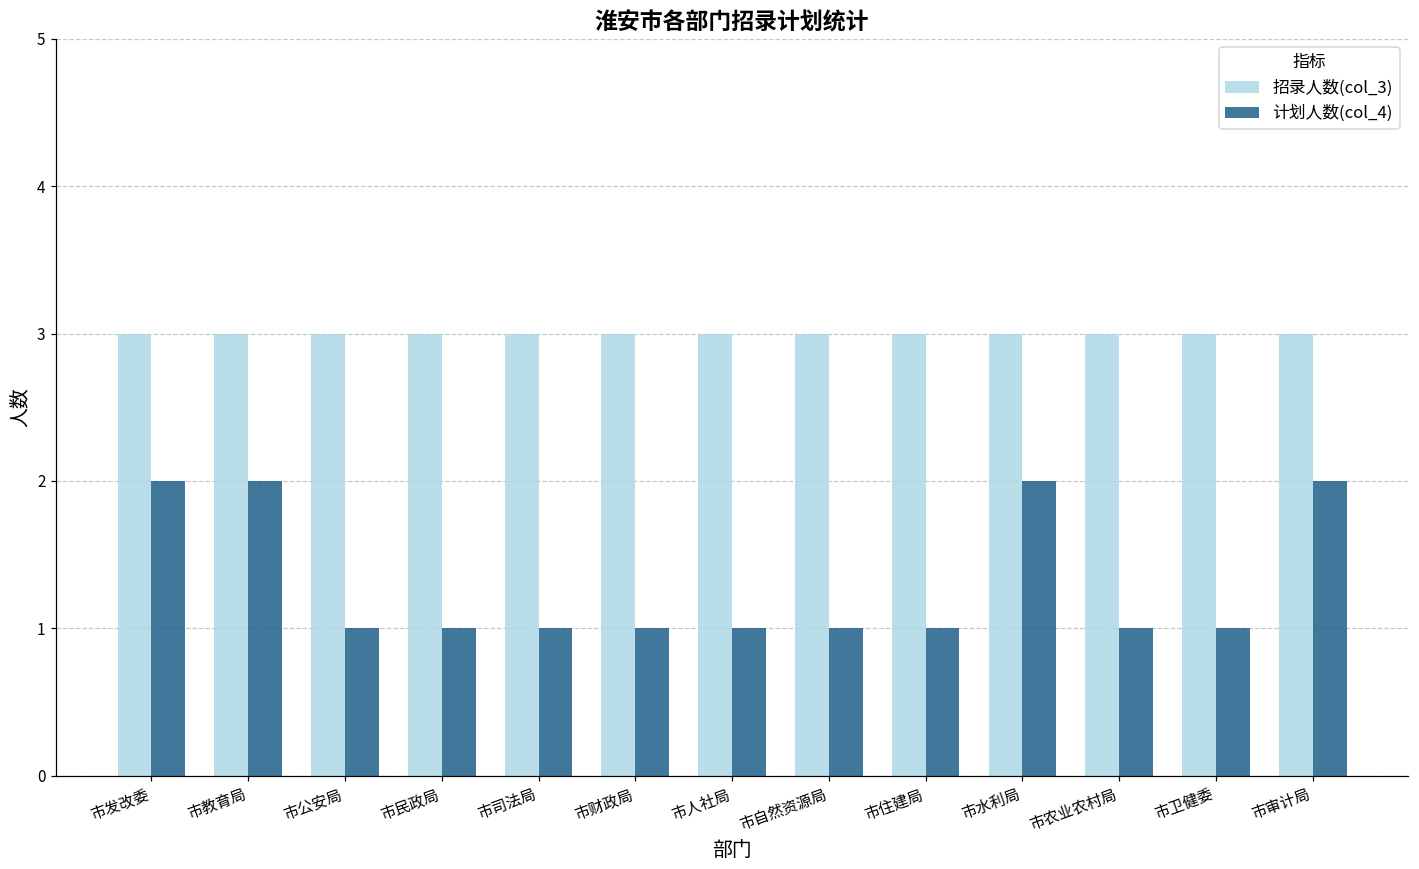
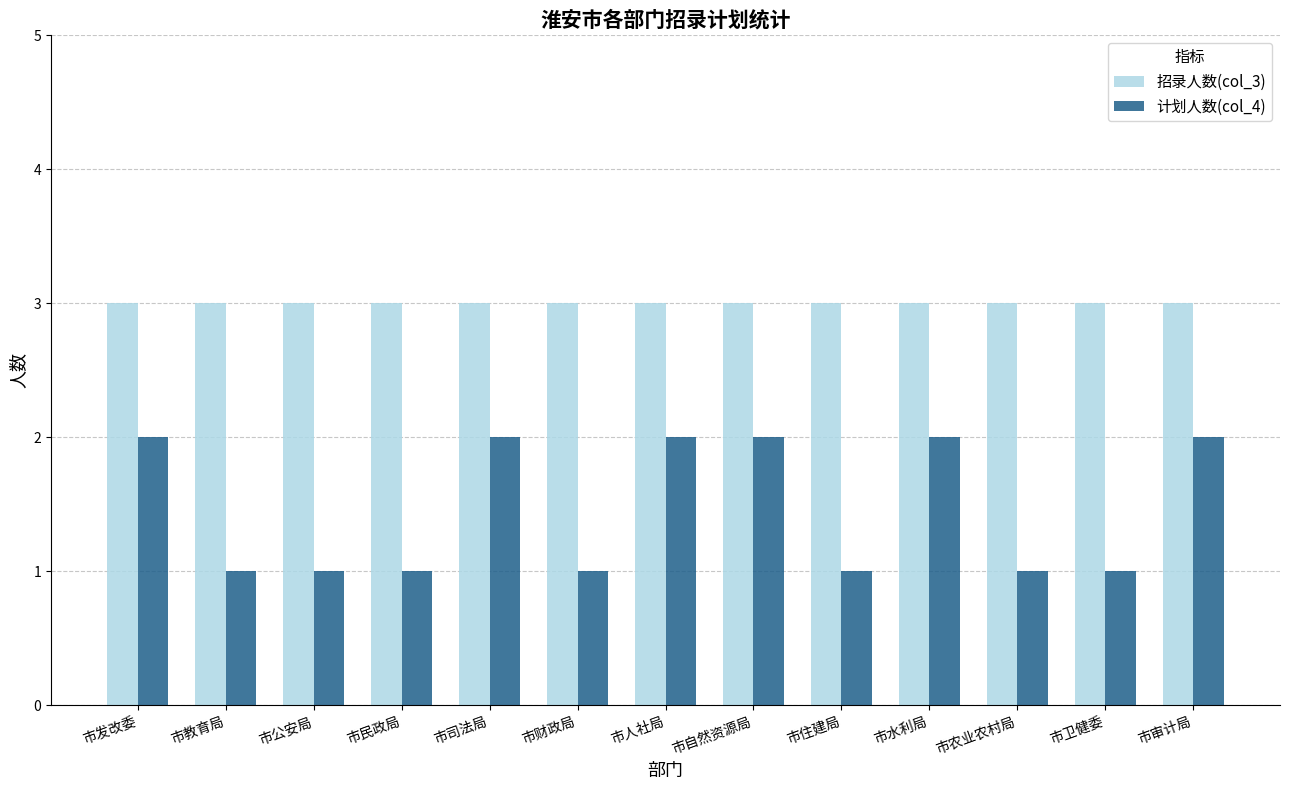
  {
    "招录人数(col_3)": {
      "市发改委": 3,
      "市教育局": 3,
      "市公安局": 3,
      "市民政局": 3,
      "市司法局": 3,
      "市财政局": 3,
      "市人社局": 3,
      "市自然资源局": 3,
      "市住建局": 3,
      "市水利局": 3,
      "市农业农村局": 3,
      "市卫健委": 3,
      "市审计局": 3
    },
    "计划人数(col_4)": {
      "市发改委": 2,
-     "市教育局": 2,
+     "市教育局": 1,
      "市公安局": 1,
      "市民政局": 1,
-     "市司法局": 1,
+     "市司法局": 2,
      "市财政局": 1,
-     "市人社局": 1,
-     "市自然资源局": 1,
+     "市人社局": 2,
+     "市自然资源局": 2,
      "市住建局": 1,
      "市水利局": 2,
      "市农业农村局": 1,
      "市卫健委": 1,
      "市审计局": 2
    }
  }
